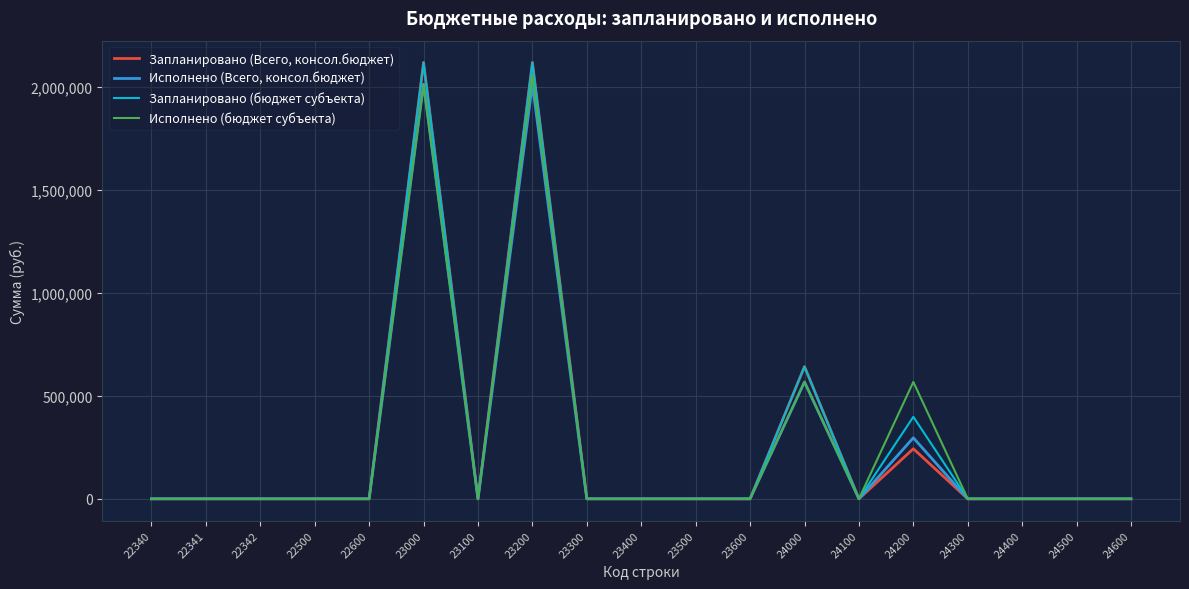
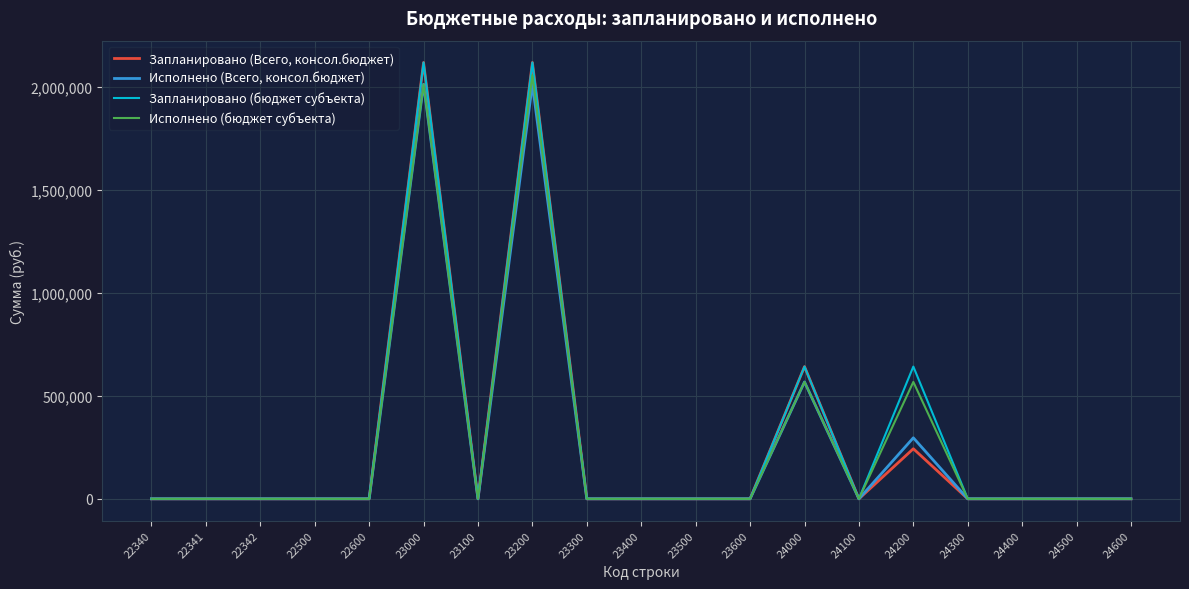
  {
    "Запланировано (Всего, консол.бюджет)": {
      "24200": "240,000"
    },
    "Исполнено (Всего, консол.бюджет)": {
      "23200": "2,010,000",
      "24200": "300,000"
    },
    "Запланировано (бюджет субъекта)": {
-     "24200": "400,000"
+     "24200": "640,000"
    },
    "Исполнено (бюджет субъекта)": {
      "23200": "2,060,000",
      "24200": "570,000"
    }
  }
